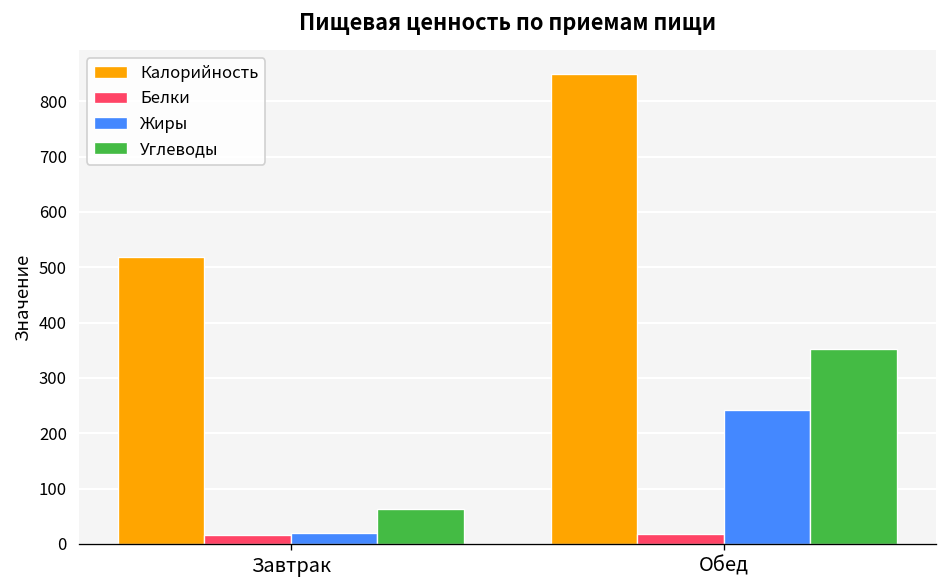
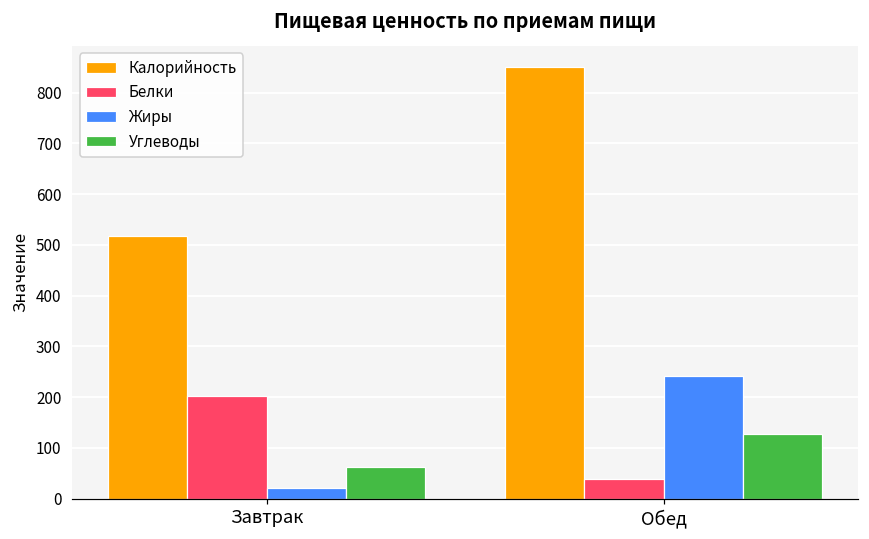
  {
    "Калорийность": {
      "Завтрак": 520,
      "Обед": 850
    },
    "Белки": {
-     "Завтрак": 20,
-     "Обед": 20
+     "Завтрак": 200,
+     "Обед": 40
    },
    "Жиры": {
      "Завтрак": 20,
      "Обед": 240
    },
    "Углеводы": {
      "Завтрак": 60,
-     "Обед": 350
+     "Обед": 130
    }
  }
